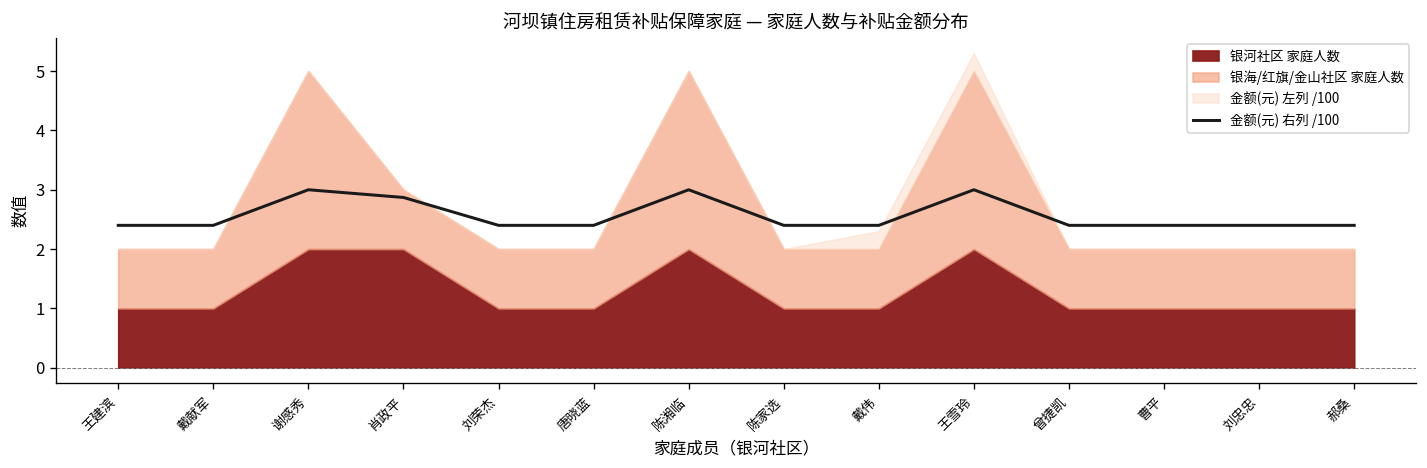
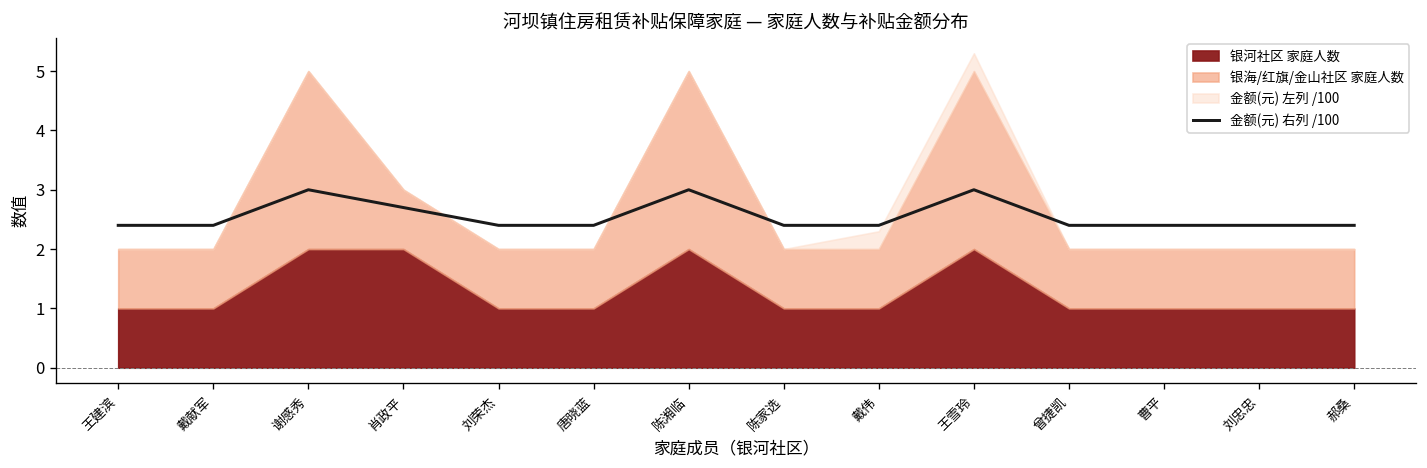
  {
    "金额(元) 右列 /100": {
      "王建滨": 2.4,
      "戴献军": 2.4,
      "谢感秀": 3.0,
-     "肖政平": 2.9,
+     "肖政平": 2.7,
      "刘荣杰": 2.4,
      "唐晓蓝": 2.4,
      "陈湘临": 3.0,
      "陈家选": 2.4,
      "戴伟": 2.4,
      "王雪玲": 3.0,
      "曾捷凯": 2.4,
      "曹平": 2.4,
      "刘忠忠": 2.4,
      "郝桑": 2.4
    },
    "银河社区 家庭人数": {
      "王建滨": 1.0,
      "戴献军": 1.0,
      "谢感秀": 2.0,
      "肖政平": 2.0,
      "刘荣杰": 1.0,
      "唐晓蓝": 1.0,
      "陈湘临": 2.0,
      "陈家选": 1.0,
      "戴伟": 1.0,
      "王雪玲": 2.0,
      "曾捷凯": 1.0,
      "曹平": 1.0,
      "刘忠忠": 1.0,
      "郝桑": 1.0
    },
    "银海/红旗/金山社区 家庭人数": {
      "戴伟": 1.0,
      "王雪玲": 3.0
    },
    "金额(元) 左列 /100": {
      "戴伟": 0.3,
      "王雪玲": 0.3
    }
  }
